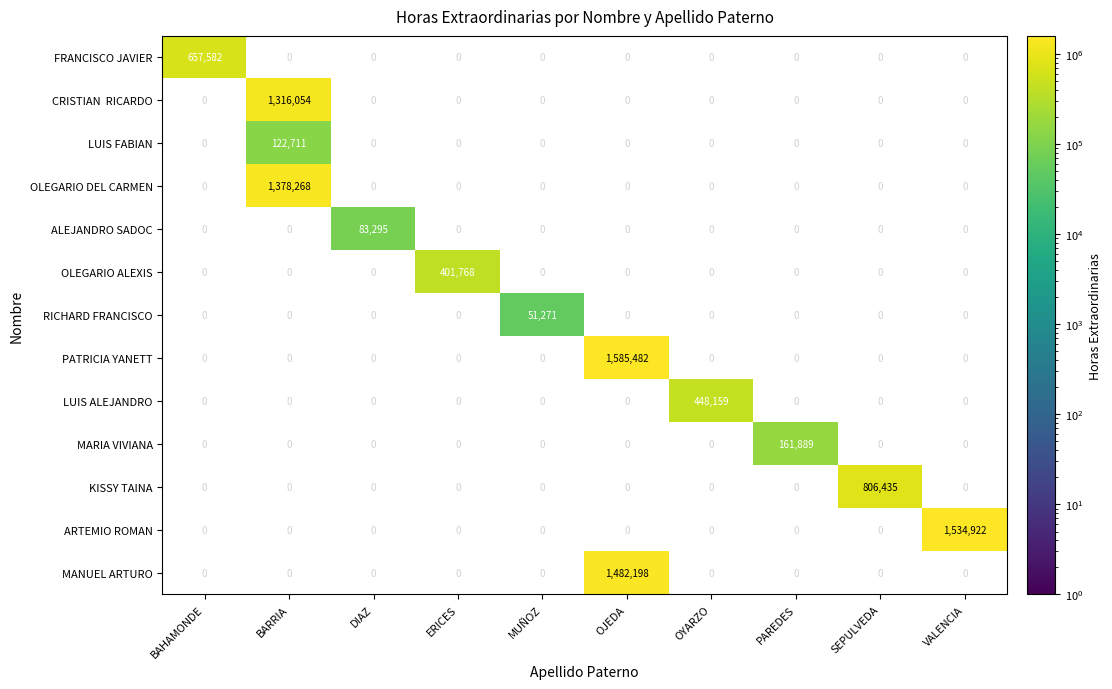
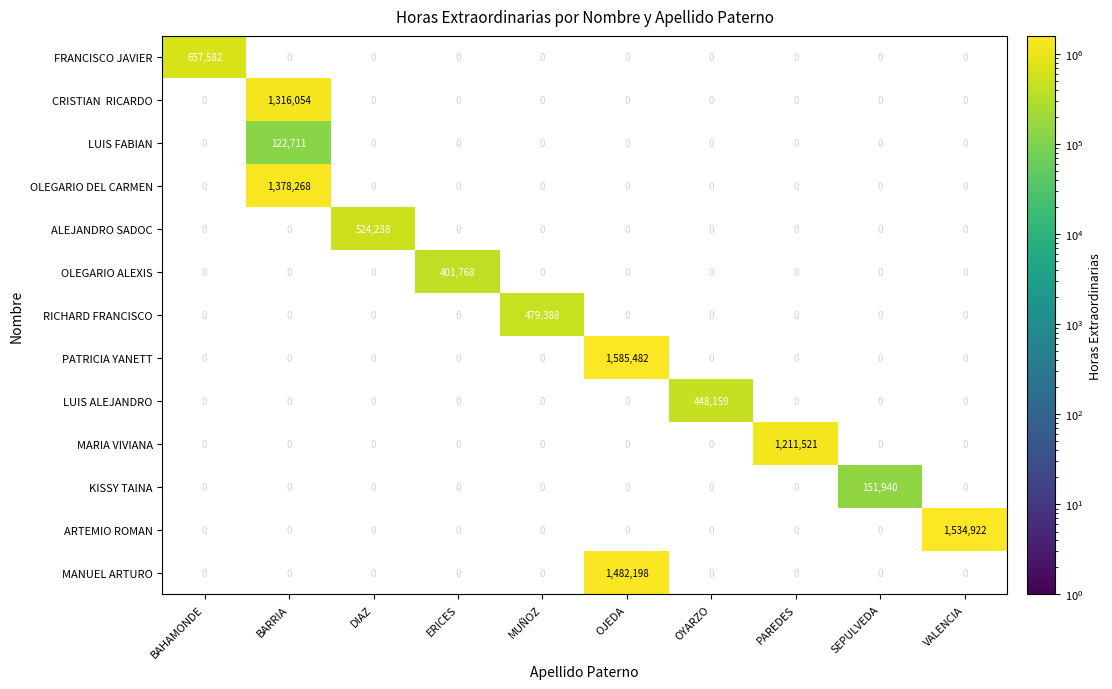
  {
    "FRANCISCO JAVIER": {
      "BAHAMONDE": "657,582"
    },
    "CRISTIAN RICARDO": {
      "BARRIA": "1,316,054"
    },
    "LUIS FABIAN": {
      "BARRIA": "122,711"
    },
    "OLEGARIO DEL CARMEN": {
      "BARRIA": "1,378,268"
    },
    "ALEJANDRO SADOC": {
-     "DIAZ": "83,295"
+     "DIAZ": "524,238"
    },
    "OLEGARIO ALEXIS": {
      "ERICES": "401,768"
    },
    "RICHARD FRANCISCO": {
-     "MUÑOZ": "51,271"
+     "MUÑOZ": "479,388"
    },
    "PATRICIA YANETT": {
      "OJEDA": "1,585,482"
    },
    "LUIS ALEJANDRO": {
      "OYARZO": "448,159"
    },
    "MARIA VIVIANA": {
-     "PAREDES": "161,889"
+     "PAREDES": "1,211,521"
    },
    "KISSY TAINA": {
-     "SEPULVEDA": "806,435"
+     "SEPULVEDA": "151,940"
    },
    "ARTEMIO ROMAN": {
      "VALENCIA": "1,534,922"
    },
    "MANUEL ARTURO": {
      "OJEDA": "1,482,198"
    }
  }
